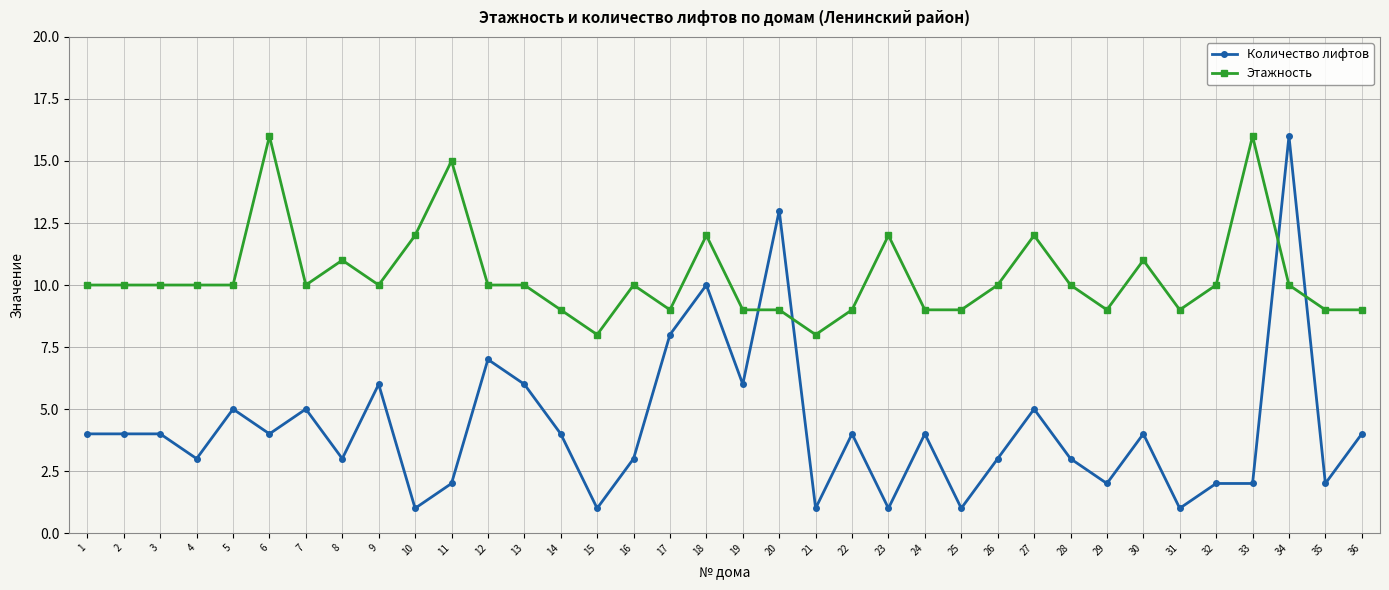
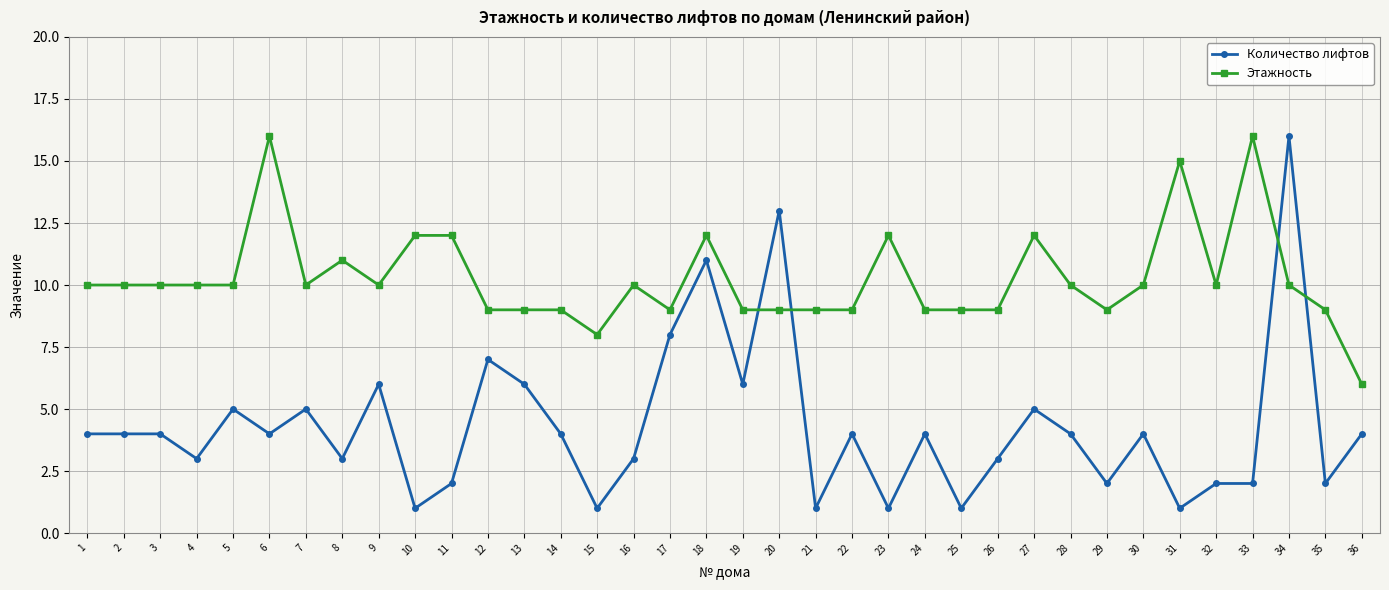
  {
    "Количество лифтов": {
      "1": 4,
      "2": 4,
      "3": 4,
      "4": 3,
      "5": 5,
      "6": 4,
      "7": 5,
      "8": 3,
      "9": 6,
      "10": 1,
      "11": 2,
      "12": 7,
      "13": 6,
      "14": 4,
      "15": 1,
      "16": 3,
      "17": 8,
-     "18": 10,
+     "18": 11,
      "19": 6,
      "20": 13,
      "21": 1,
      "22": 4,
      "23": 1,
      "24": 4,
      "25": 1,
      "26": 3,
      "27": 5,
-     "28": 3,
+     "28": 4,
      "29": 2,
      "30": 4,
      "31": 1,
      "32": 2,
      "33": 2,
      "34": 16,
      "35": 2,
      "36": 4
    },
    "Этажность": {
      "1": 10,
      "2": 10,
      "3": 10,
      "4": 10,
      "5": 10,
      "6": 16,
      "7": 10,
      "8": 11,
      "9": 10,
      "10": 12,
-     "11": 15,
-     "12": 10,
-     "13": 10,
+     "11": 12,
+     "12": 9,
+     "13": 9,
      "14": 9,
      "15": 8,
      "16": 10,
      "17": 9,
      "18": 12,
      "19": 9,
      "20": 9,
-     "21": 8,
+     "21": 9,
      "22": 9,
      "23": 12,
      "24": 9,
      "25": 9,
-     "26": 10,
+     "26": 9,
      "27": 12,
      "28": 10,
      "29": 9,
-     "30": 11,
-     "31": 9,
+     "30": 10,
+     "31": 15,
      "32": 10,
      "33": 16,
      "34": 10,
      "35": 9,
-     "36": 9
+     "36": 6
    }
  }
